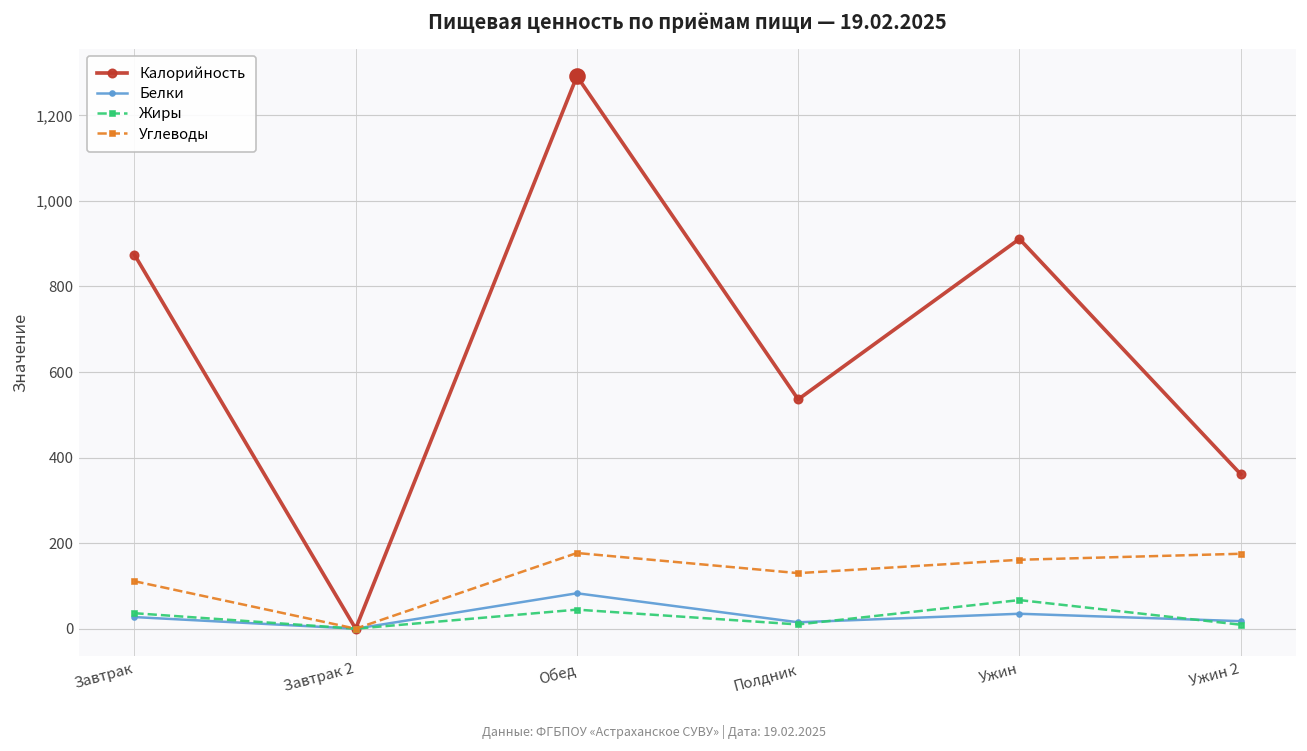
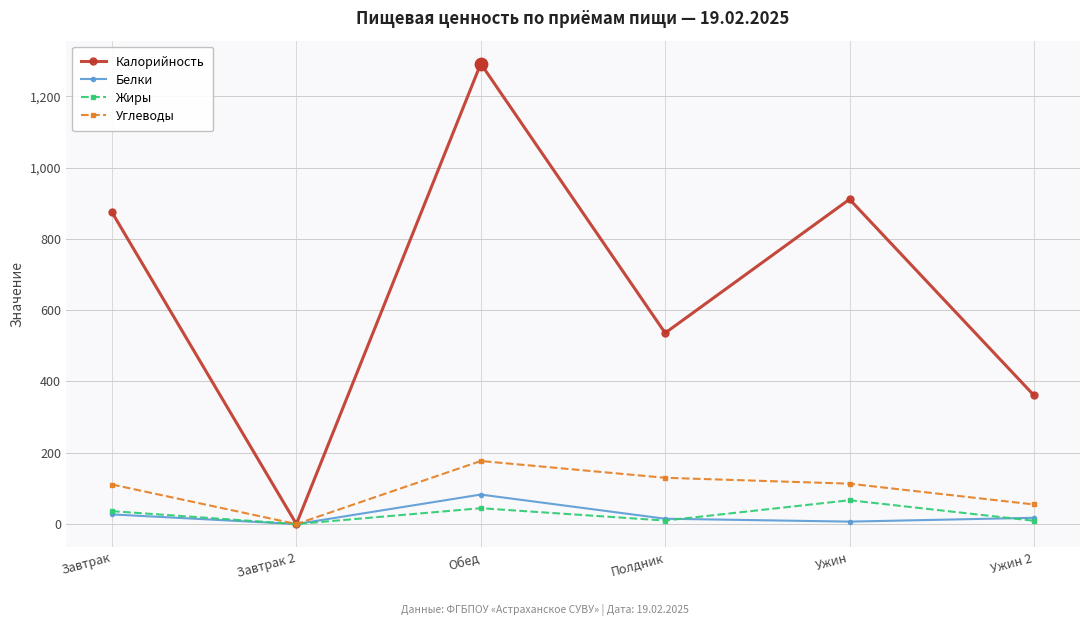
  {
    "Белки": {
      "Завтрак": 30,
      "Обед": 80,
-     "Ужин": 30,
+     "Ужин": 10,
      "Ужин 2": 20
    },
    "Жиры": {
      "Завтрак": 40,
      "Обед": 40,
      "Ужин": 70,
      "Ужин 2": 10
    },
    "Углеводы": {
      "Завтрак": 110,
      "Обед": 180,
      "Полдник": 130,
-     "Ужин": 160,
-     "Ужин 2": 180
+     "Ужин": 110,
+     "Ужин 2": 60
    }
  }
